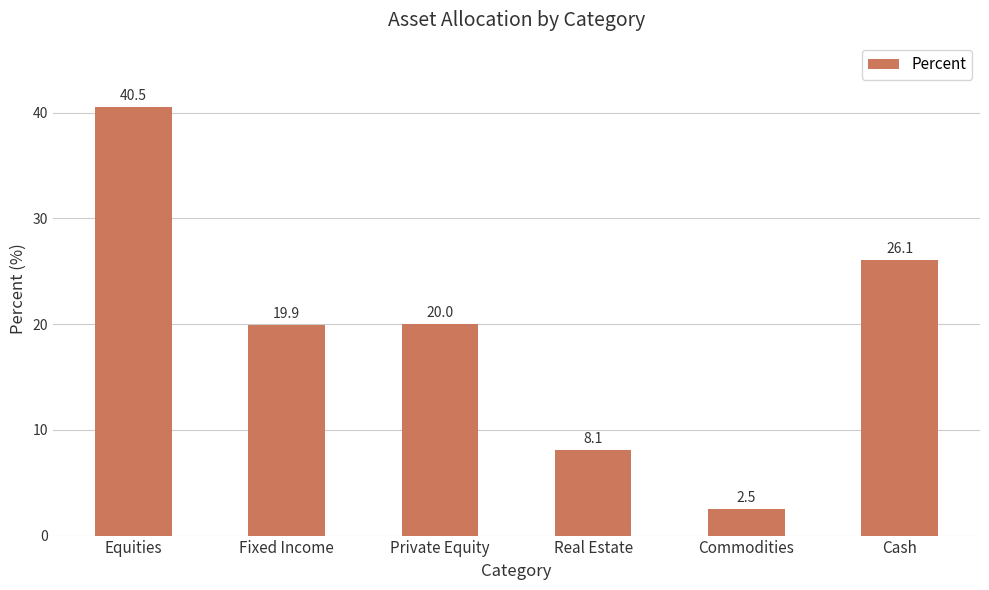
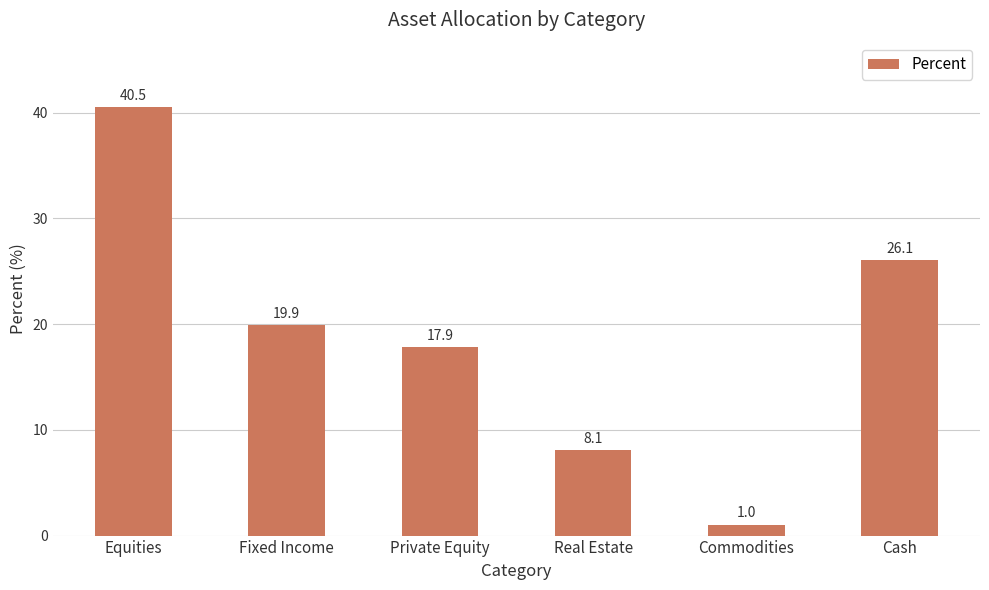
  {
    "Equities": 40.5,
    "Fixed Income": 19.9,
-   "Private Equity": 20.0,
+   "Private Equity": 17.9,
    "Real Estate": 8.1,
-   "Commodities": 2.5,
+   "Commodities": 1.0,
    "Cash": 26.1
  }
